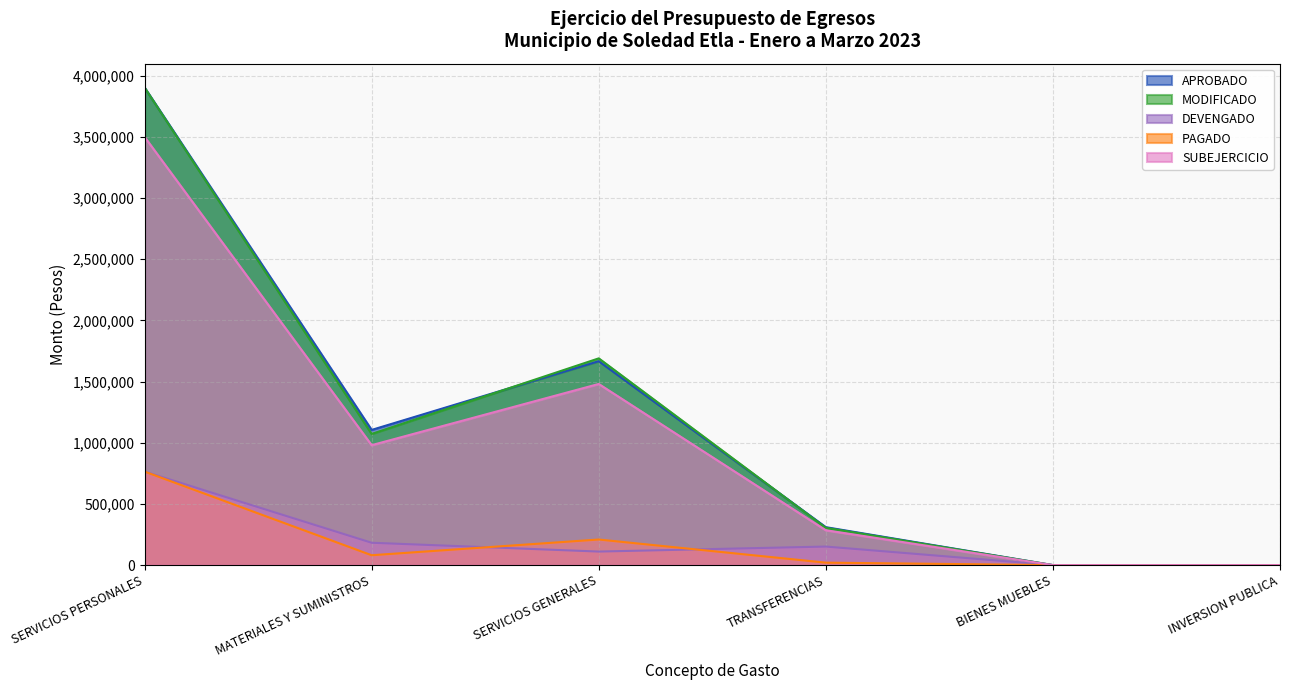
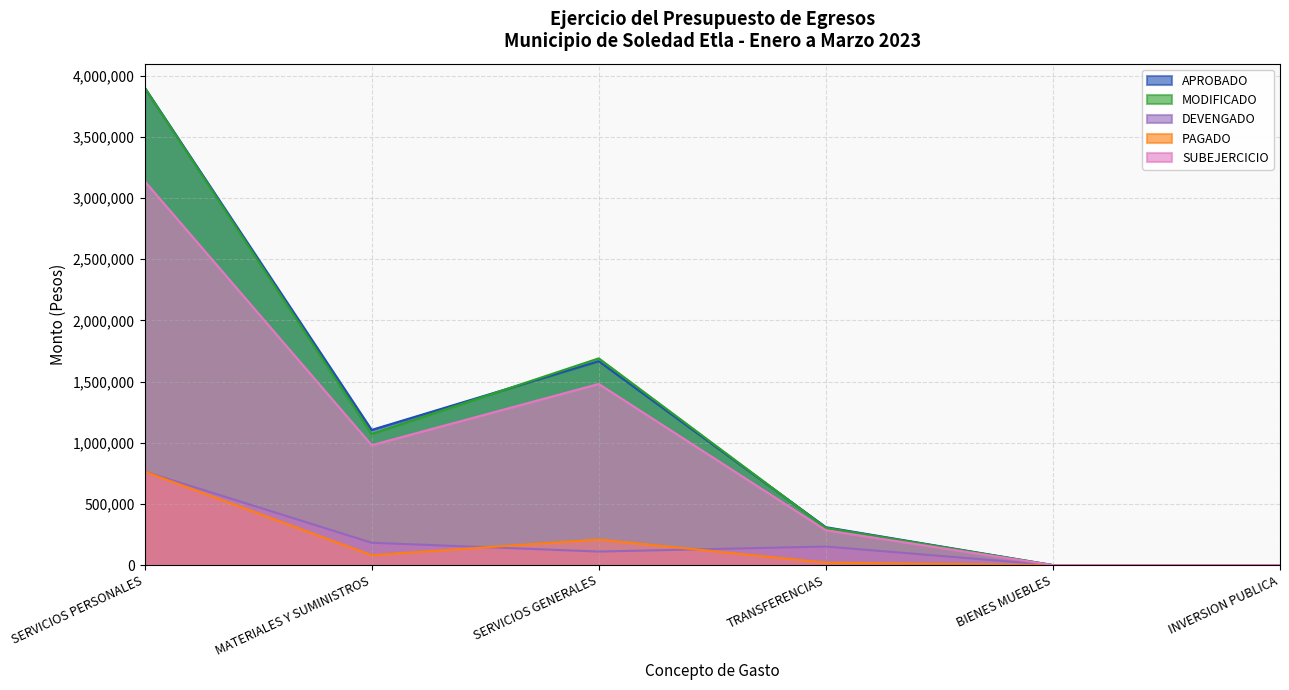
  {
    "APROBADO": {
      "MATERIALES Y SUMINISTROS": "1,100,000",
      "SERVICIOS GENERALES": "1,670,000"
    },
    "MODIFICADO": {
      "MATERIALES Y SUMINISTROS": "1,070,000",
      "SERVICIOS GENERALES": "1,690,000"
    },
    "DEVENGADO": {
      "MATERIALES Y SUMINISTROS": "180,000",
      "SERVICIOS GENERALES": "110,000",
      "TRANSFERENCIAS": "150,000"
    },
    "PAGADO": {
      "MATERIALES Y SUMINISTROS": "80,000",
      "SERVICIOS GENERALES": "210,000",
      "TRANSFERENCIAS": "20,000"
    },
    "SUBEJERCICIO": {
-     "SERVICIOS PERSONALES": "3,500,000",
+     "SERVICIOS PERSONALES": "3,140,000",
      "MATERIALES Y SUMINISTROS": "980,000",
      "SERVICIOS GENERALES": "1,480,000"
    }
  }
